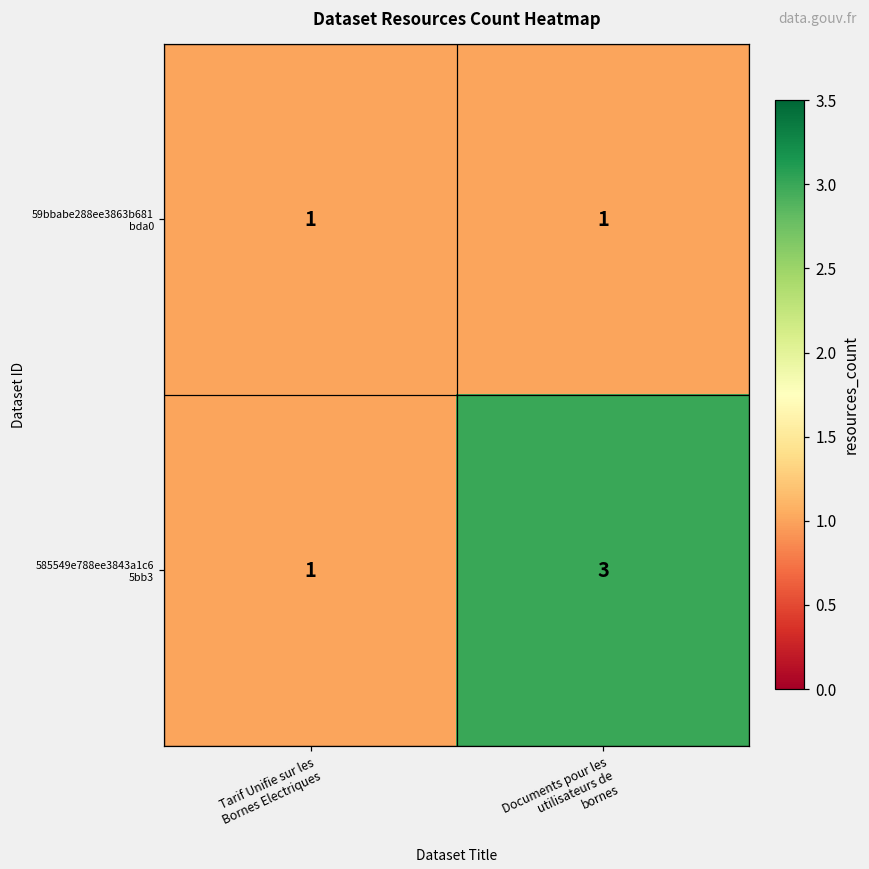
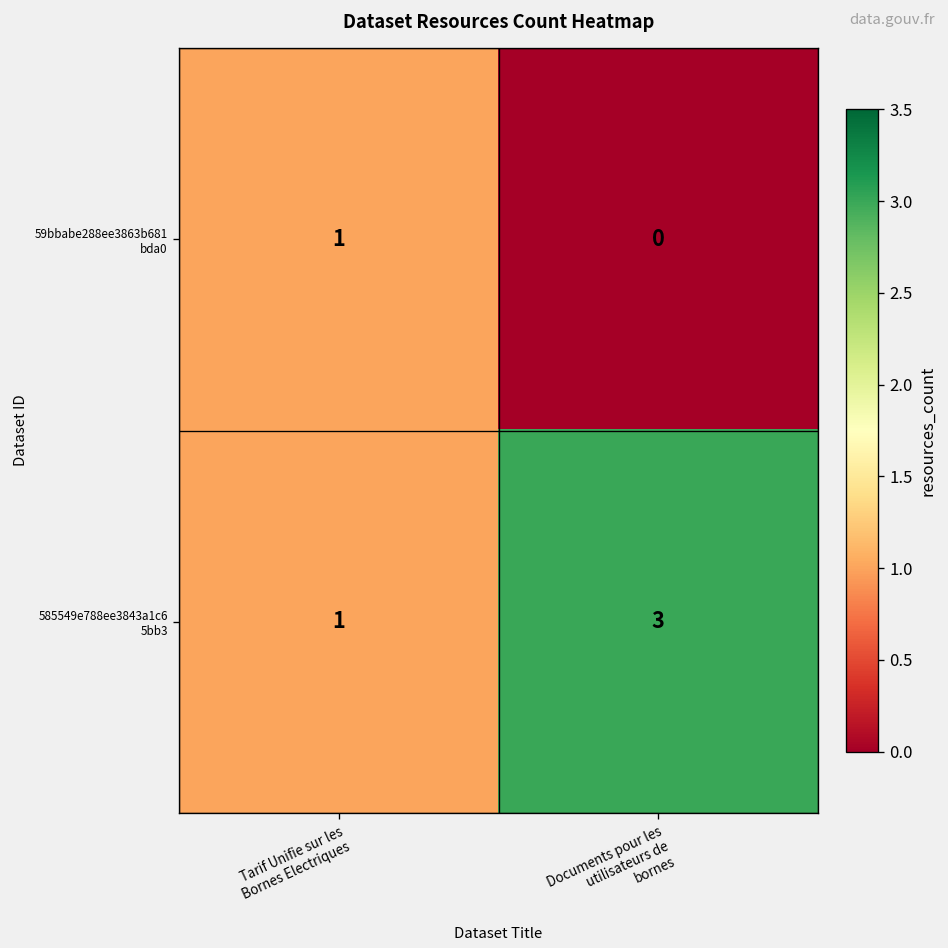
  {
    "59bbabe288ee3863b681 bda0": {
      "Tarif Unifie sur les Bornes Electriques": 1,
-     "Documents pour les utilisateurs de bornes": 1
+     "Documents pour les utilisateurs de bornes": 0
    },
    "585549e788ee3843a1c6 5bb3": {
      "Tarif Unifie sur les Bornes Electriques": 1,
      "Documents pour les utilisateurs de bornes": 3
    }
  }
